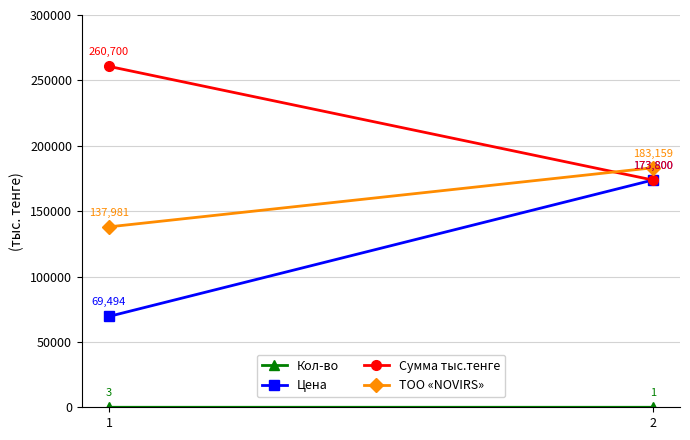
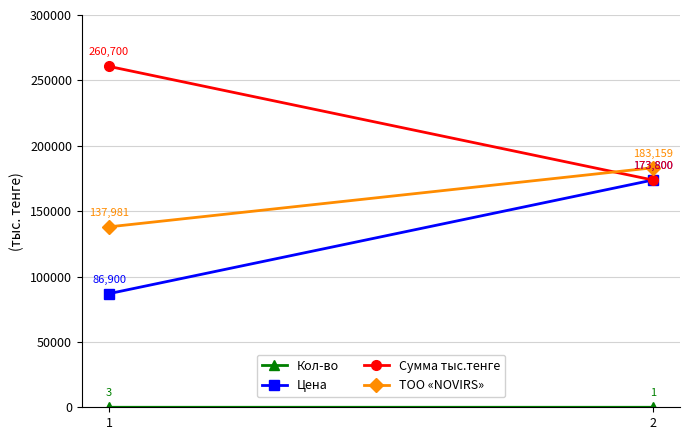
  {
    "Кол-во": {
      "1": "3",
      "2": "1"
    },
    "Цена": {
-     "1": "69,494"
+     "1": "86,900"
    },
    "Сумма тыс.тенге": {
      "1": "260,700"
    },
    "ТОО «NOVIRS»": {
      "1": "137,981",
      "2": "183,159"
    }
  }
